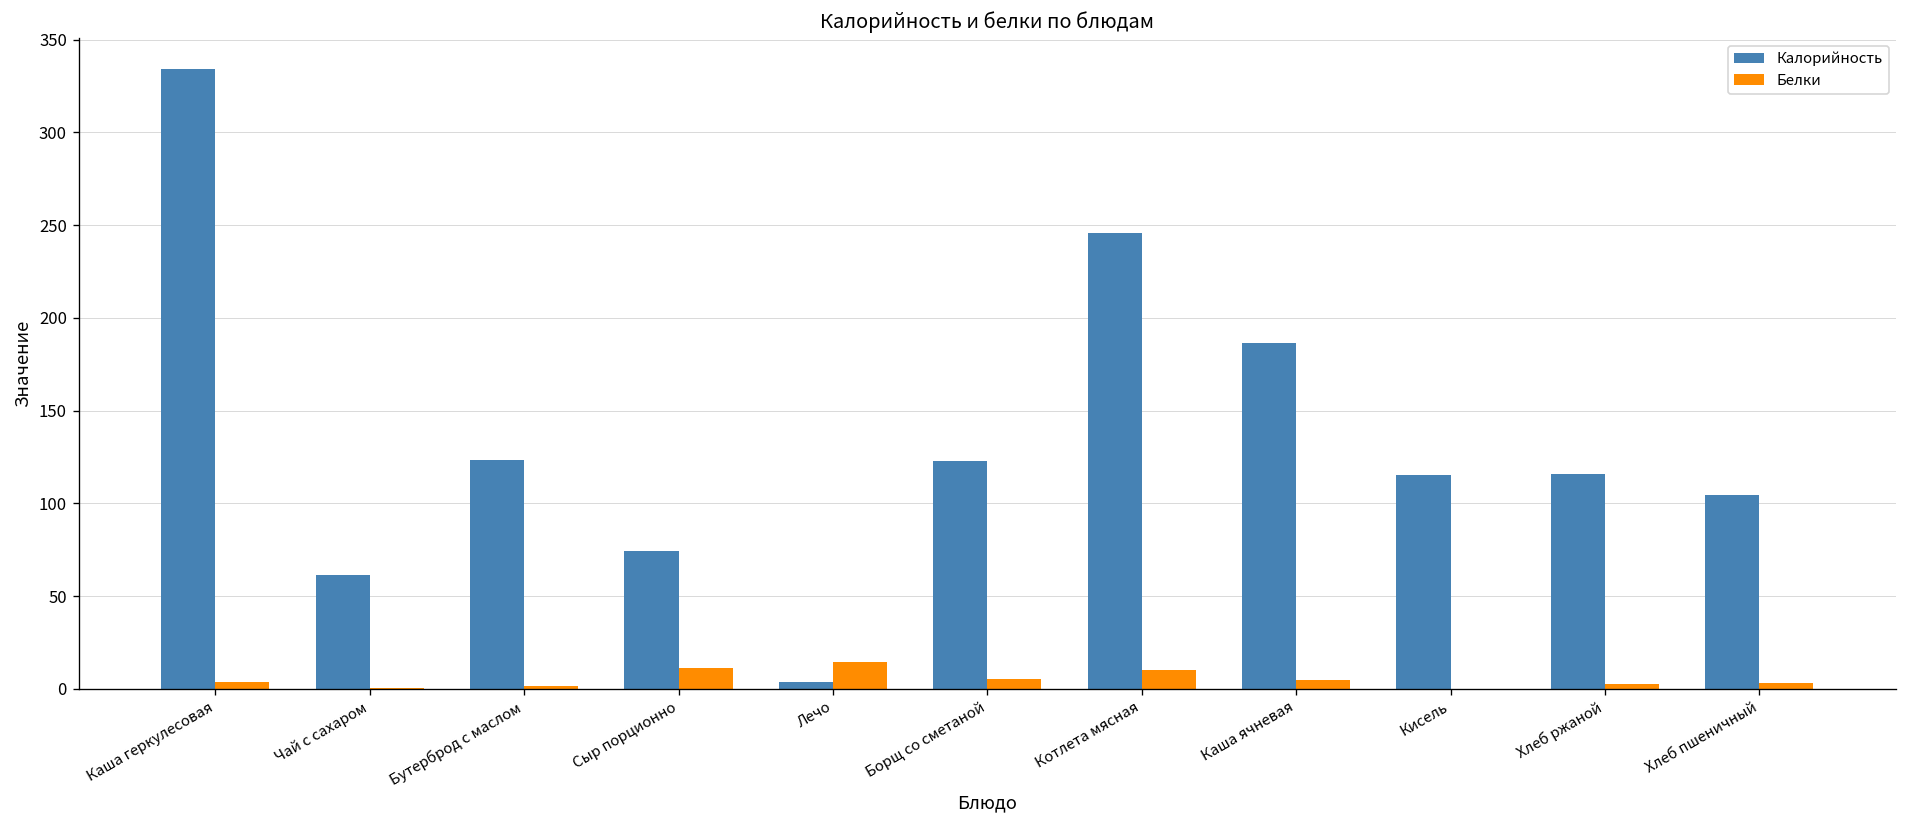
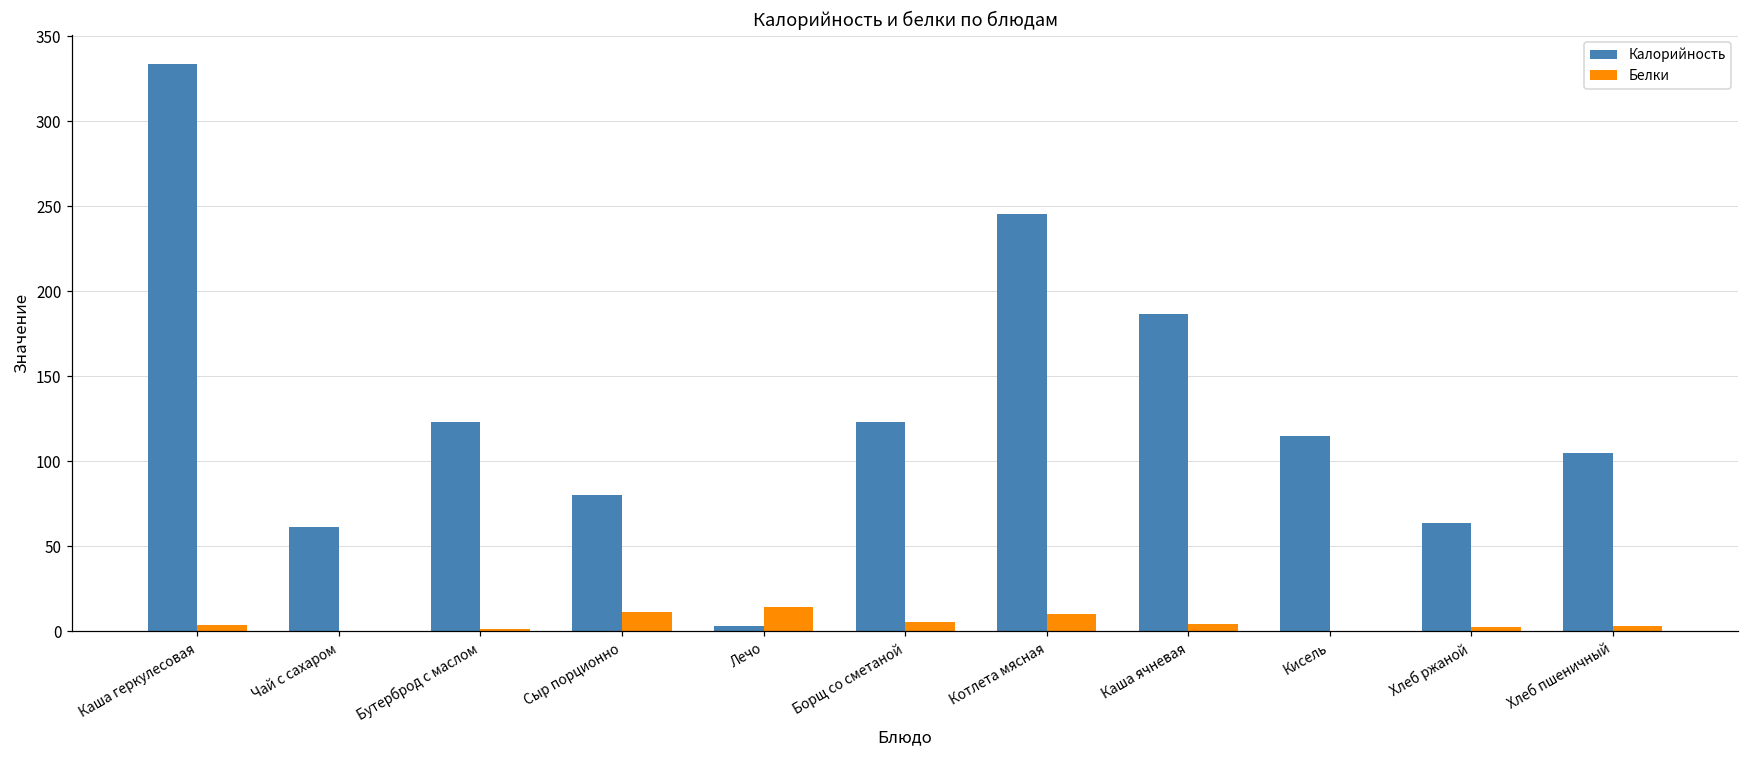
  {
    "Калорийность": {
      "Каша геркулесовая": 334,
      "Чай с сахаром": 61,
      "Бутерброд с маслом": 123,
-     "Сыр порционно": 74,
+     "Сыр порционно": 80,
      "Лечо": 3,
      "Борщ со сметаной": 123,
      "Котлета мясная": 246,
      "Каша ячневая": 187,
      "Кисель": 115,
-     "Хлеб ржаной": 116,
+     "Хлеб ржаной": 64,
      "Хлеб пшеничный": 105
    },
    "Белки": {
      "Каша геркулесовая": 4,
      "Сыр порционно": 11,
      "Лечо": 14,
      "Борщ со сметаной": 6,
      "Котлета мясная": 10,
      "Каша ячневая": 5,
      "Хлеб ржаной": 3,
      "Хлеб пшеничный": 3
    }
  }
